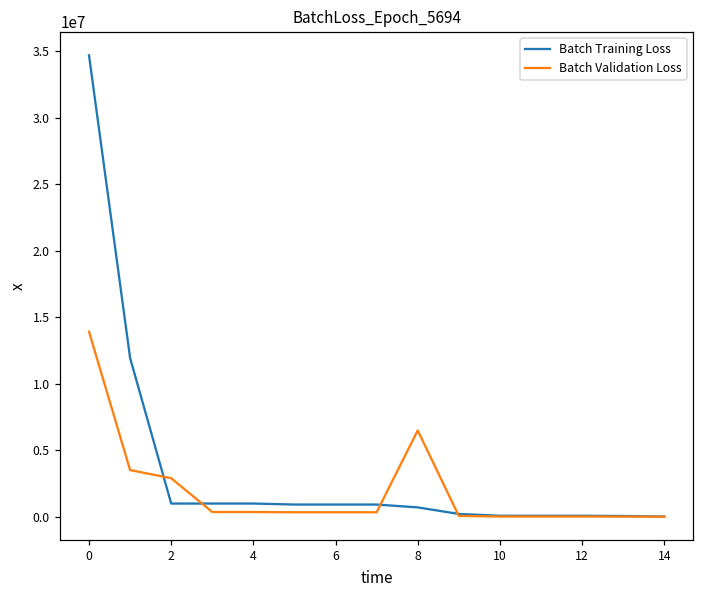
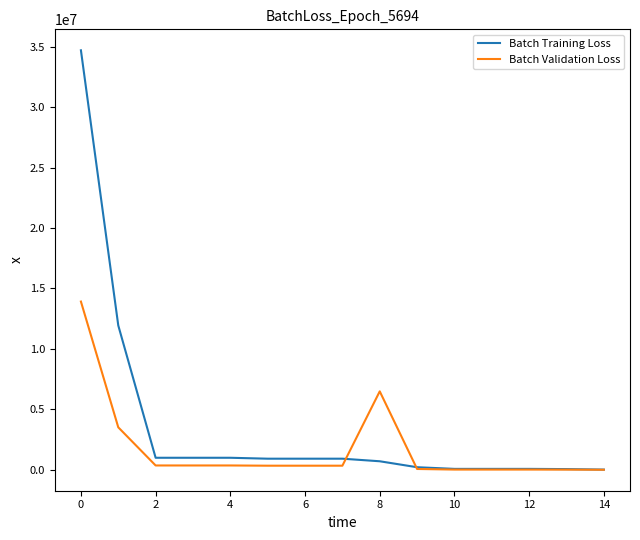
  {
    "Batch Training Loss": {
      "0": 34700000,
      "2": 1000000,
      "4": 1000000,
      "6": 900000,
      "8": 700000
    },
    "Batch Validation Loss": {
      "0": 13900000,
-     "2": 2900000,
+     "2": 400000,
      "4": 400000,
      "6": 300000,
      "8": 6500000
    }
  }
